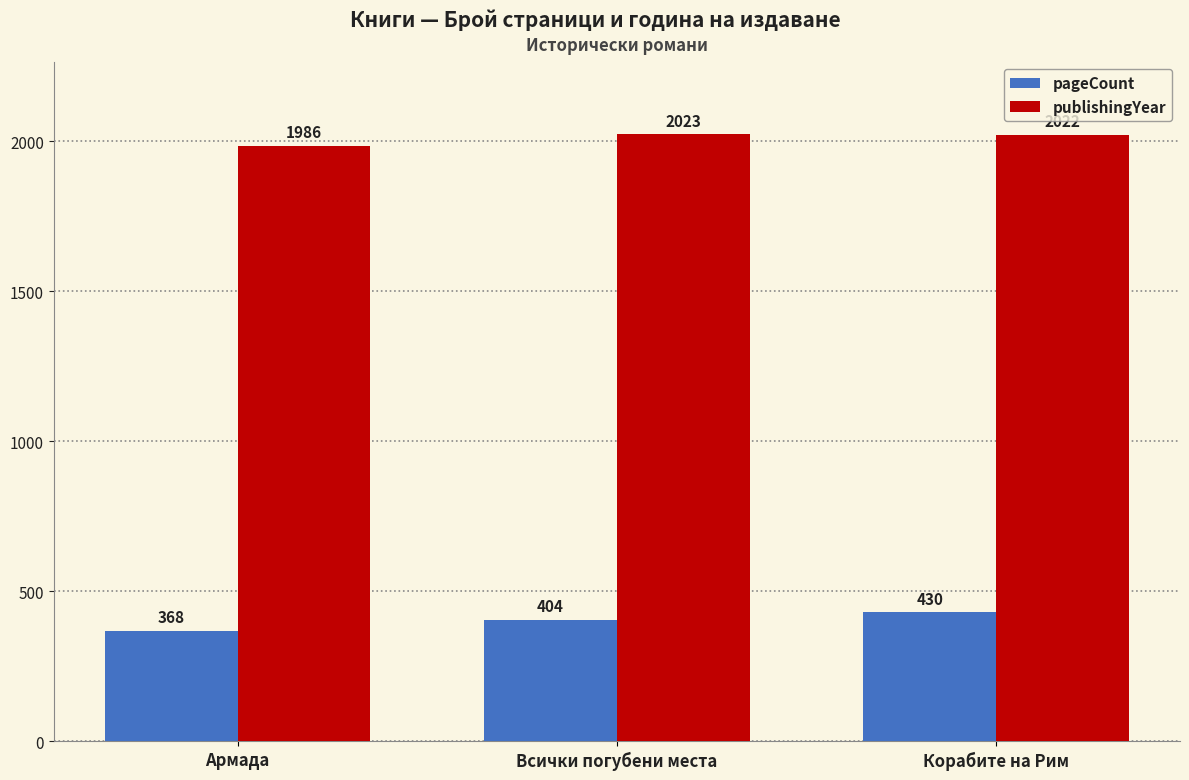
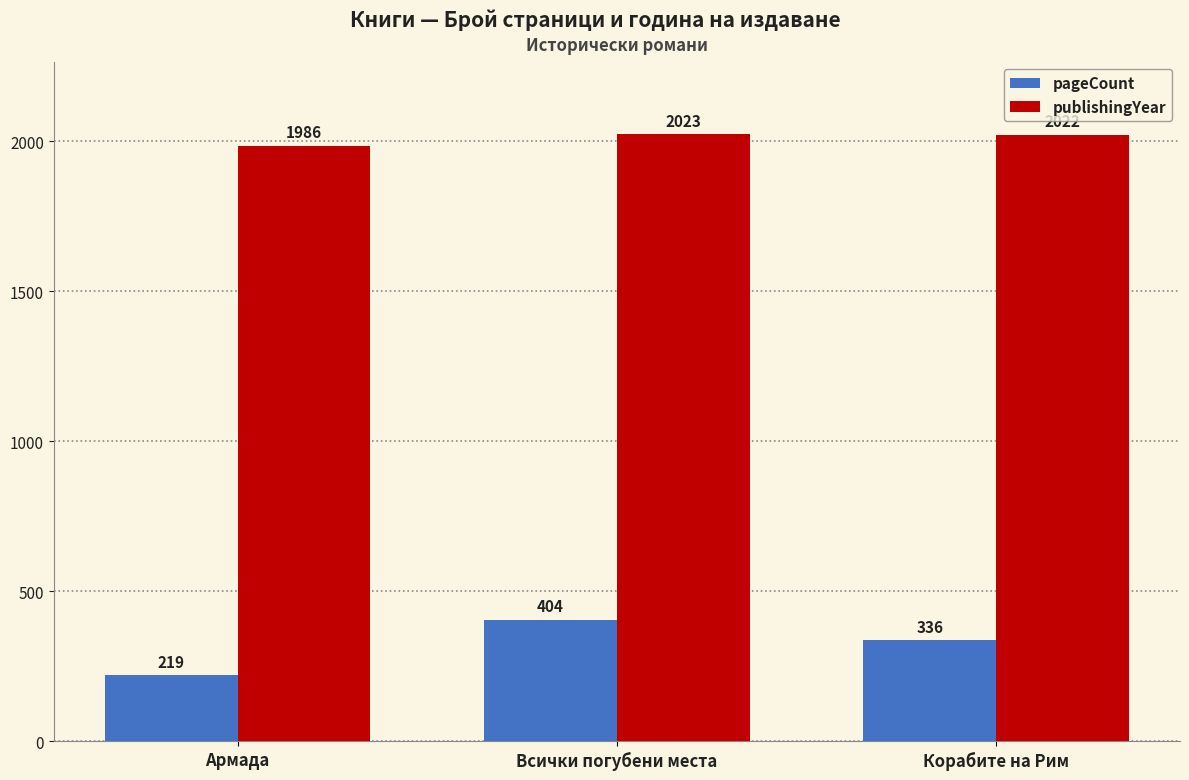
  {
    "pageCount": {
-     "Армада": 368,
+     "Армада": 219,
      "Всички погубени места": 404,
-     "Корабите на Рим": 430
+     "Корабите на Рим": 336
    },
    "publishingYear": {
      "Армада": 1986,
      "Всички погубени места": 2023
    }
  }
